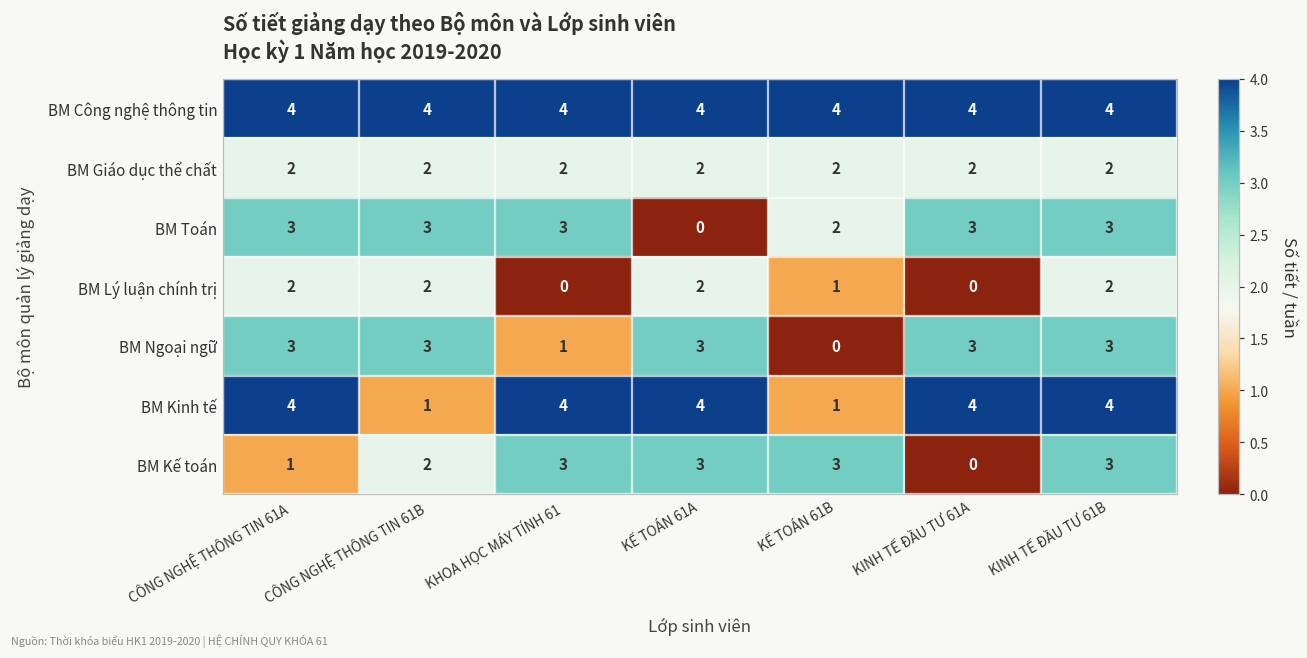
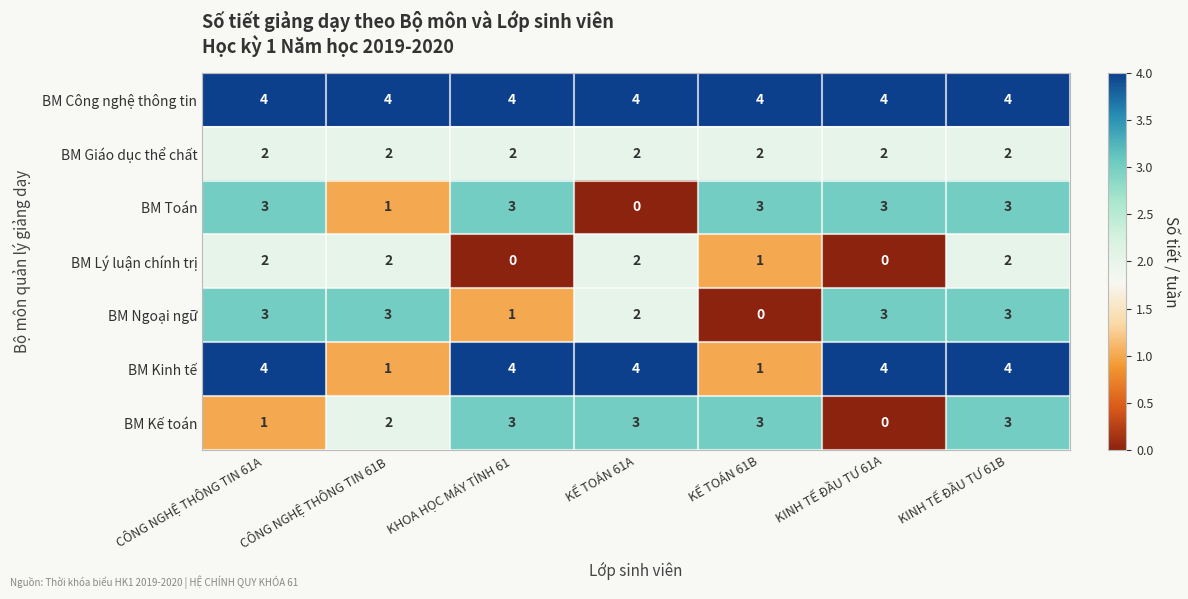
  {
    "BM Công nghệ thông tin": {
      "CÔNG NGHỆ THÔNG TIN 61A": 4,
      "CÔNG NGHỆ THÔNG TIN 61B": 4,
      "KHOA HỌC MÁY TÍNH 61": 4,
      "KẾ TOÁN 61A": 4,
      "KẾ TOÁN 61B": 4,
      "KINH TẾ ĐẦU TƯ 61A": 4,
      "KINH TẾ ĐẦU TƯ 61B": 4
    },
    "BM Giáo dục thể chất": {
      "CÔNG NGHỆ THÔNG TIN 61A": 2,
      "CÔNG NGHỆ THÔNG TIN 61B": 2,
      "KHOA HỌC MÁY TÍNH 61": 2,
      "KẾ TOÁN 61A": 2,
      "KẾ TOÁN 61B": 2,
      "KINH TẾ ĐẦU TƯ 61A": 2,
      "KINH TẾ ĐẦU TƯ 61B": 2
    },
    "BM Toán": {
      "CÔNG NGHỆ THÔNG TIN 61A": 3,
-     "CÔNG NGHỆ THÔNG TIN 61B": 3,
+     "CÔNG NGHỆ THÔNG TIN 61B": 1,
      "KHOA HỌC MÁY TÍNH 61": 3,
      "KẾ TOÁN 61A": 0,
-     "KẾ TOÁN 61B": 2,
+     "KẾ TOÁN 61B": 3,
      "KINH TẾ ĐẦU TƯ 61A": 3,
      "KINH TẾ ĐẦU TƯ 61B": 3
    },
    "BM Lý luận chính trị": {
      "CÔNG NGHỆ THÔNG TIN 61A": 2,
      "CÔNG NGHỆ THÔNG TIN 61B": 2,
      "KHOA HỌC MÁY TÍNH 61": 0,
      "KẾ TOÁN 61A": 2,
      "KẾ TOÁN 61B": 1,
      "KINH TẾ ĐẦU TƯ 61A": 0,
      "KINH TẾ ĐẦU TƯ 61B": 2
    },
    "BM Ngoại ngữ": {
      "CÔNG NGHỆ THÔNG TIN 61A": 3,
      "CÔNG NGHỆ THÔNG TIN 61B": 3,
      "KHOA HỌC MÁY TÍNH 61": 1,
-     "KẾ TOÁN 61A": 3,
+     "KẾ TOÁN 61A": 2,
      "KẾ TOÁN 61B": 0,
      "KINH TẾ ĐẦU TƯ 61A": 3,
      "KINH TẾ ĐẦU TƯ 61B": 3
    },
    "BM Kinh tế": {
      "CÔNG NGHỆ THÔNG TIN 61A": 4,
      "CÔNG NGHỆ THÔNG TIN 61B": 1,
      "KHOA HỌC MÁY TÍNH 61": 4,
      "KẾ TOÁN 61A": 4,
      "KẾ TOÁN 61B": 1,
      "KINH TẾ ĐẦU TƯ 61A": 4,
      "KINH TẾ ĐẦU TƯ 61B": 4
    },
    "BM Kế toán": {
      "CÔNG NGHỆ THÔNG TIN 61A": 1,
      "CÔNG NGHỆ THÔNG TIN 61B": 2,
      "KHOA HỌC MÁY TÍNH 61": 3,
      "KẾ TOÁN 61A": 3,
      "KẾ TOÁN 61B": 3,
      "KINH TẾ ĐẦU TƯ 61A": 0,
      "KINH TẾ ĐẦU TƯ 61B": 3
    }
  }
